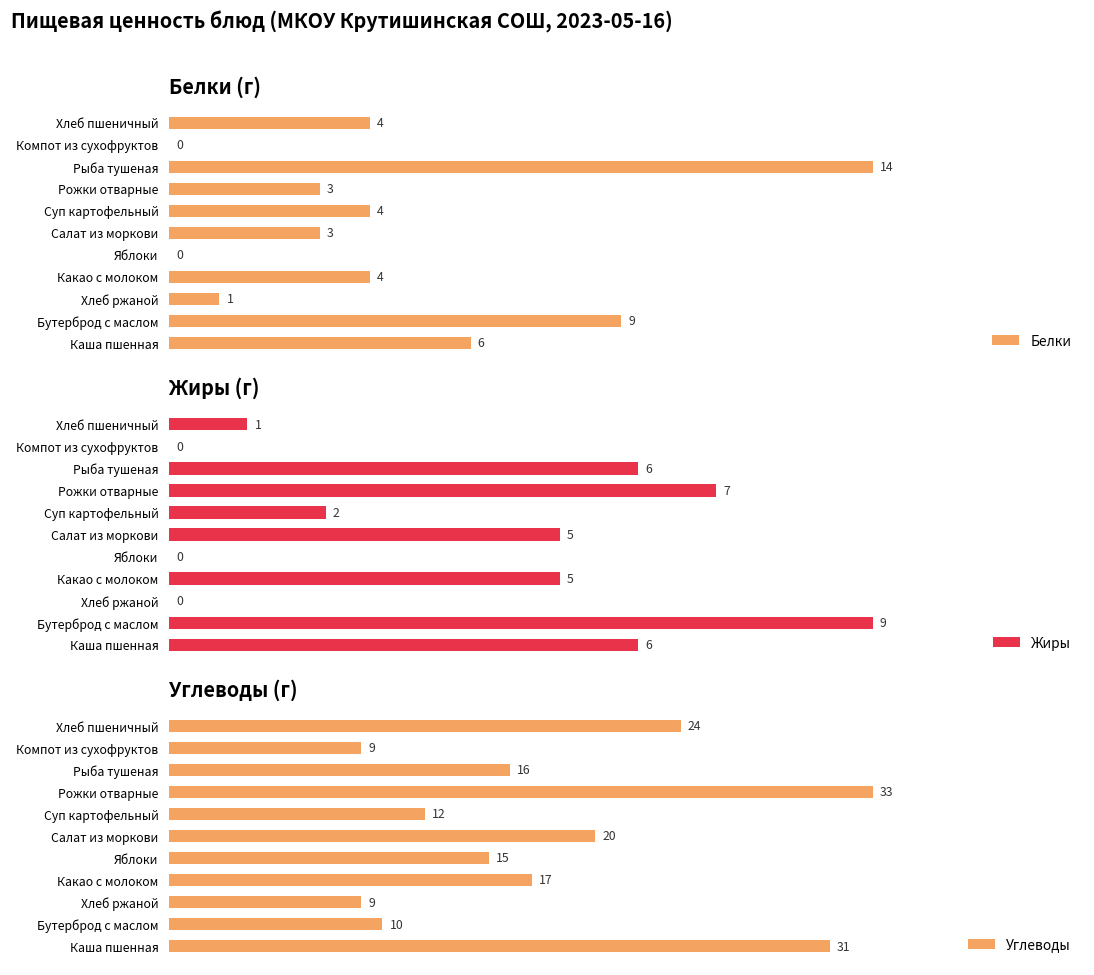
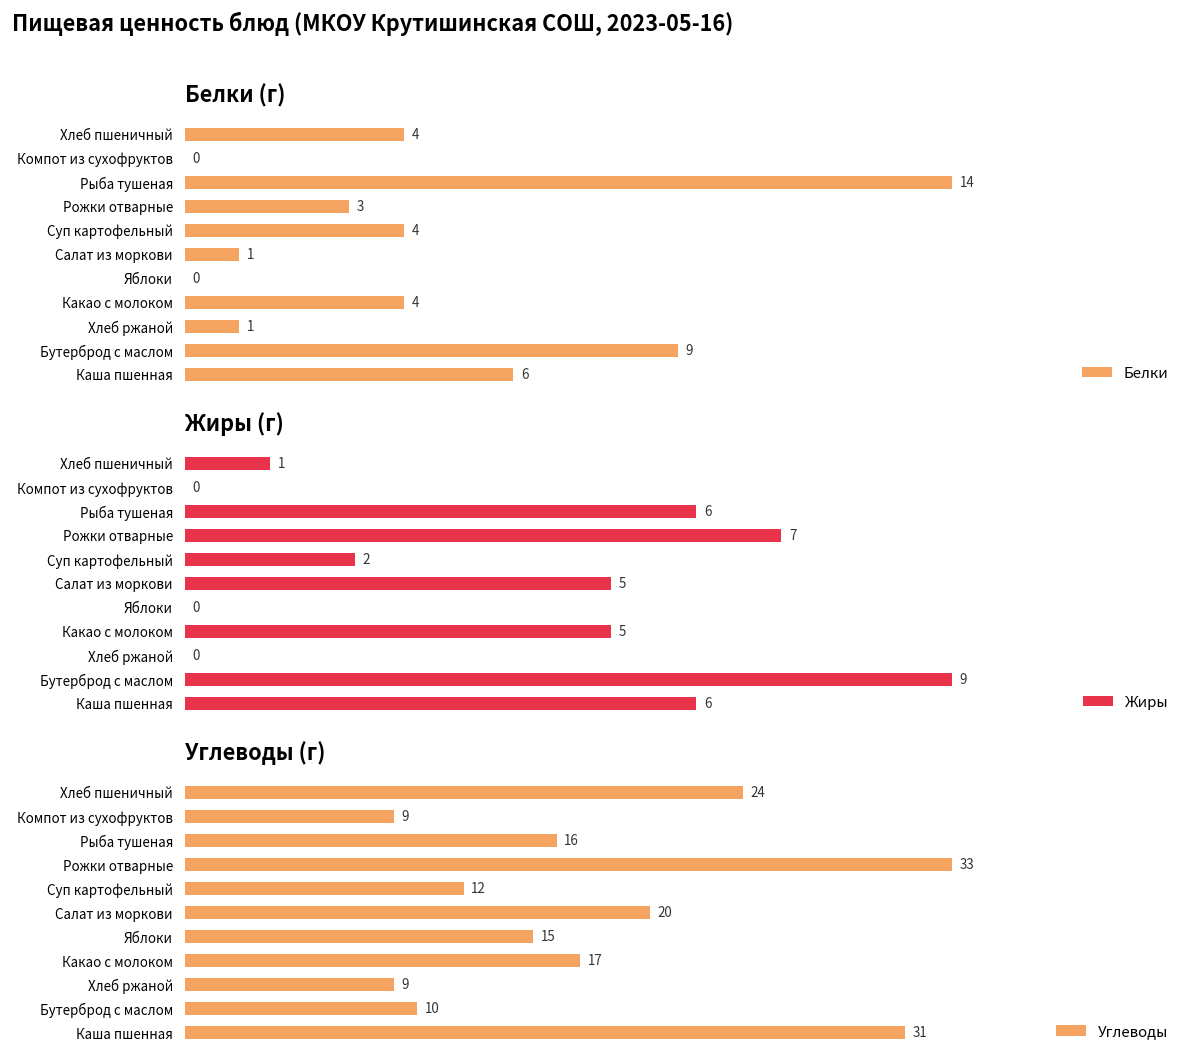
  {
    "Белки (г)": {
      "Хлеб пшеничный": 4,
      "Компот из сухофруктов": 0,
      "Рыба тушеная": 14,
      "Рожки отварные": 3,
      "Суп картофельный": 4,
-     "Салат из моркови": 3,
+     "Салат из моркови": 1,
      "Яблоки": 0,
      "Какао с молоком": 4,
      "Хлеб ржаной": 1,
      "Бутерброд с маслом": 9,
      "Каша пшенная": 6
    },
    "Жиры (г)": {
      "Хлеб пшеничный": 1,
      "Компот из сухофруктов": 0,
      "Рыба тушеная": 6,
      "Рожки отварные": 7,
      "Суп картофельный": 2,
      "Салат из моркови": 5,
      "Яблоки": 0,
      "Какао с молоком": 5,
      "Хлеб ржаной": 0,
      "Бутерброд с маслом": 9,
      "Каша пшенная": 6
    },
    "Углеводы (г)": {
      "Хлеб пшеничный": 24,
      "Компот из сухофруктов": 9,
      "Рыба тушеная": 16,
      "Рожки отварные": 33,
      "Суп картофельный": 12,
      "Салат из моркови": 20,
      "Яблоки": 15,
      "Какао с молоком": 17,
      "Хлеб ржаной": 9,
      "Бутерброд с маслом": 10,
      "Каша пшенная": 31
    }
  }
